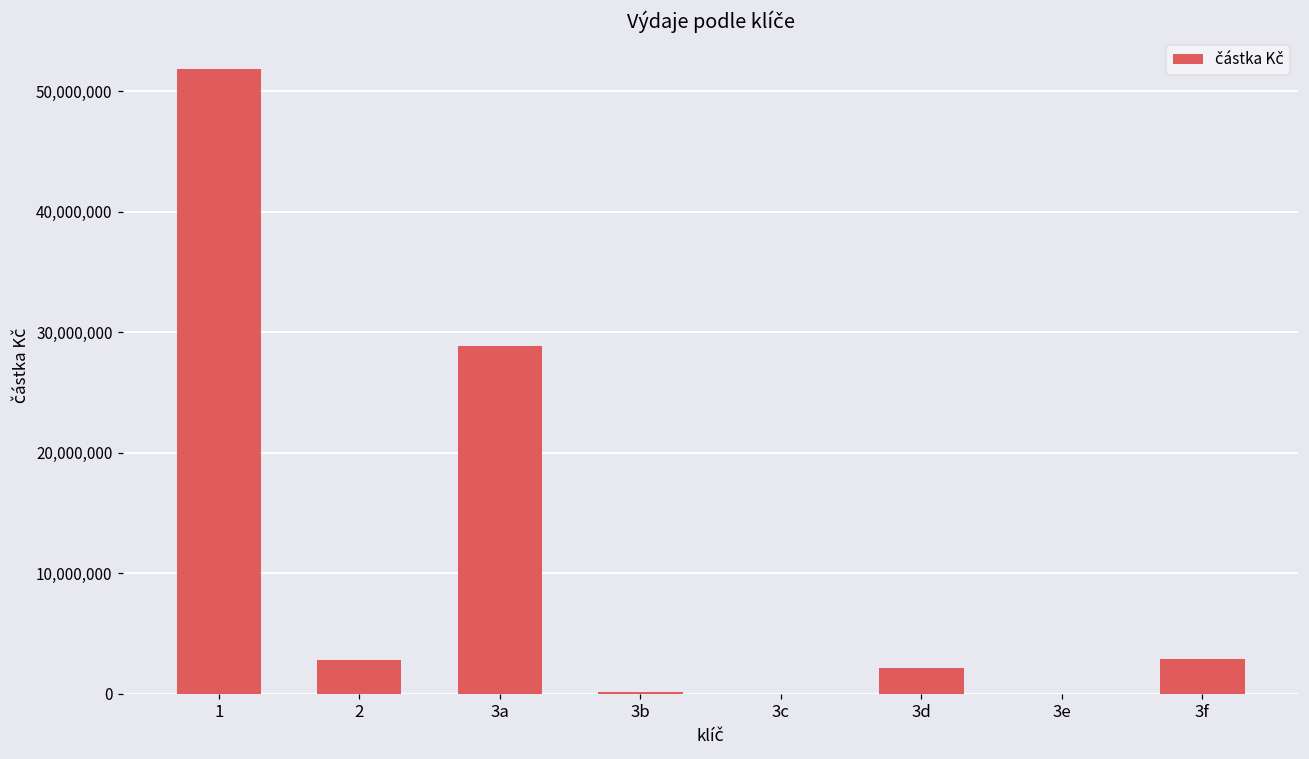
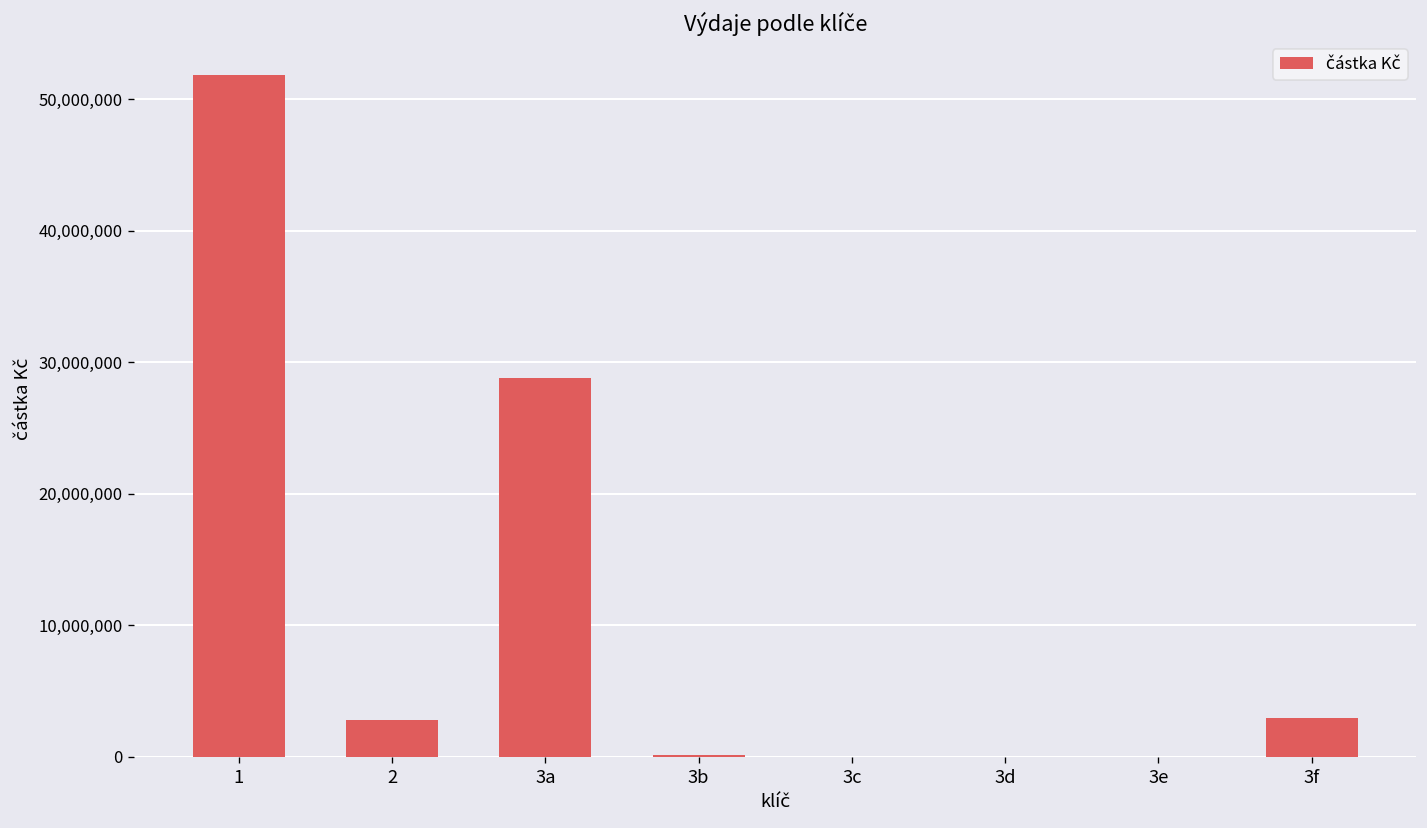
  {
    "1": "51,800,000",
    "2": "2,800,000",
    "3a": "28,800,000",
    "3c": "0",
-   "3d": "2,200,000",
+   "3d": "0",
    "3e": "0",
    "3f": "2,900,000"
  }
